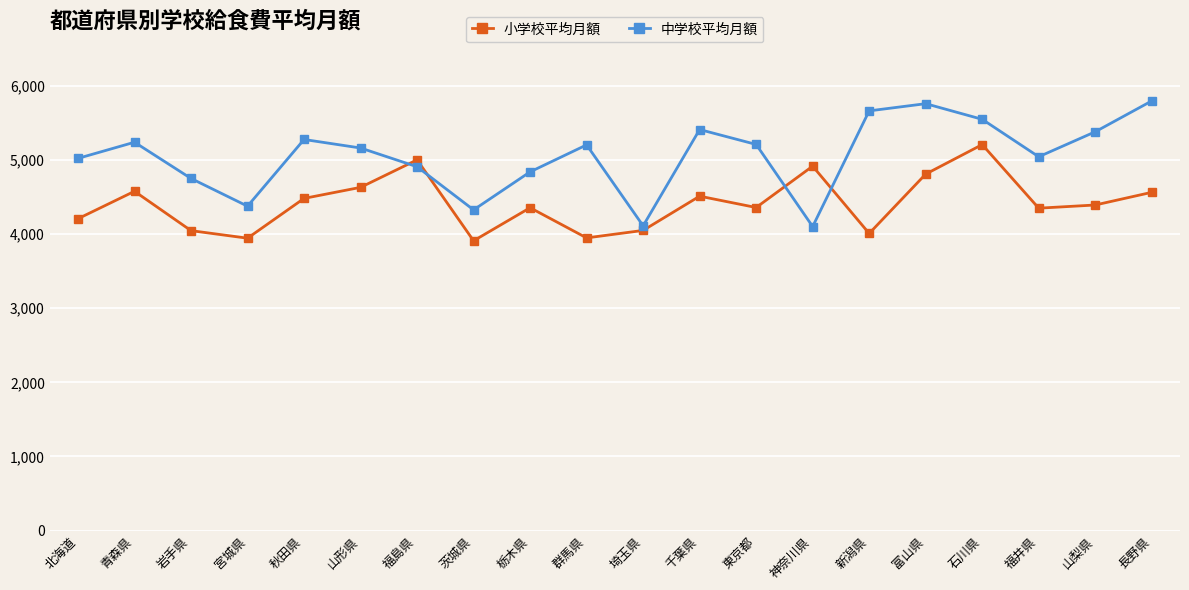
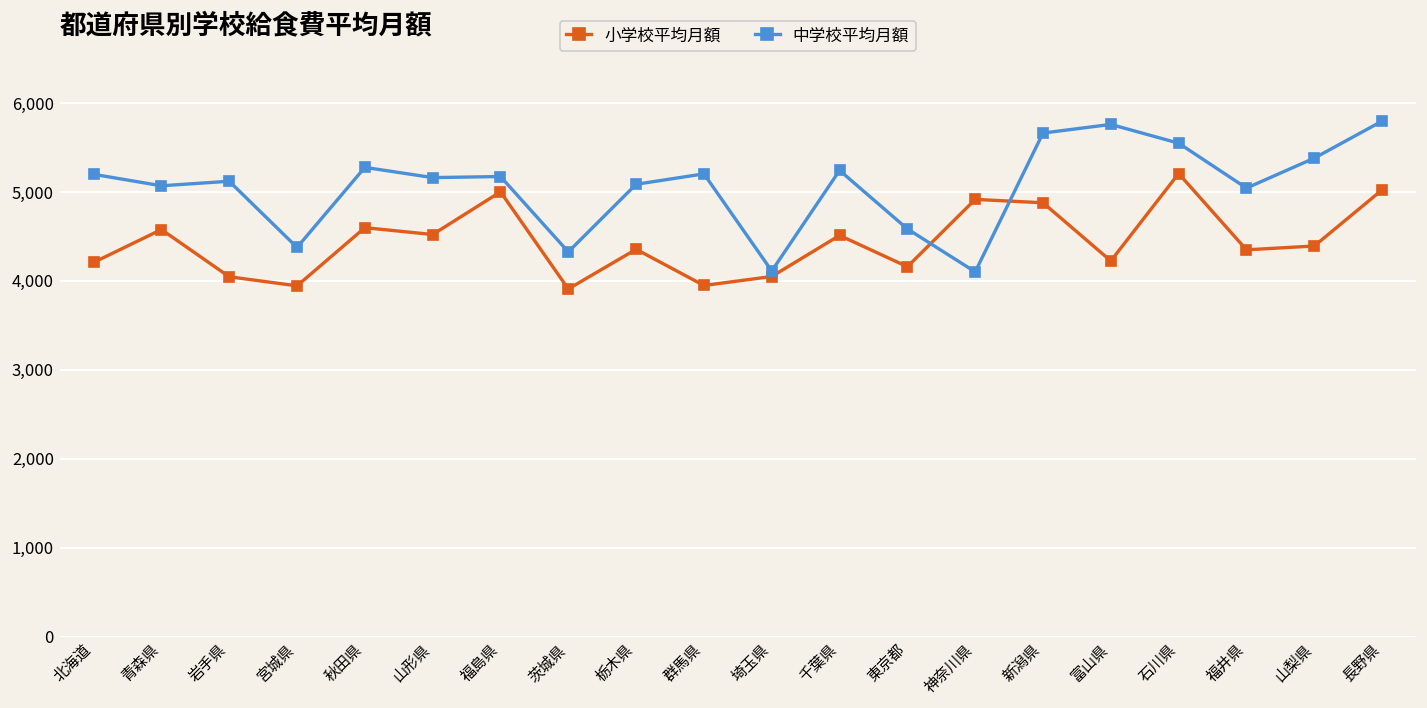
  {
    "小学校平均月額": {
      "北海道": "4,200",
      "青森県": "4,600",
      "岩手県": "4,000",
      "宮城県": "3,900",
-     "秋田県": "4,500",
-     "山形県": "4,600",
+     "秋田県": "4,600",
+     "山形県": "4,500",
      "福島県": "5,000",
      "茨城県": "3,900",
      "栃木県": "4,400",
      "群馬県": "3,900",
      "埼玉県": "4,100",
      "千葉県": "4,500",
-     "東京都": "4,400",
+     "東京都": "4,200",
      "神奈川県": "4,900",
-     "新潟県": "4,000",
-     "富山県": "4,800",
+     "新潟県": "4,900",
+     "富山県": "4,200",
      "石川県": "5,200",
      "福井県": "4,400",
      "山梨県": "4,400",
-     "長野県": "4,600"
+     "長野県": "5,000"
    },
    "中学校平均月額": {
-     "北海道": "5,000",
-     "青森県": "5,200",
-     "岩手県": "4,800",
+     "北海道": "5,200",
+     "青森県": "5,100",
+     "岩手県": "5,100",
      "宮城県": "4,400",
      "秋田県": "5,300",
      "山形県": "5,200",
-     "福島県": "4,900",
+     "福島県": "5,200",
      "茨城県": "4,300",
-     "栃木県": "4,800",
+     "栃木県": "5,100",
      "群馬県": "5,200",
      "埼玉県": "4,100",
-     "千葉県": "5,400",
-     "東京都": "5,200",
+     "千葉県": "5,200",
+     "東京都": "4,600",
      "神奈川県": "4,100",
      "新潟県": "5,700",
      "富山県": "5,800",
      "石川県": "5,500",
      "福井県": "5,000",
      "山梨県": "5,400",
      "長野県": "5,800"
    }
  }
